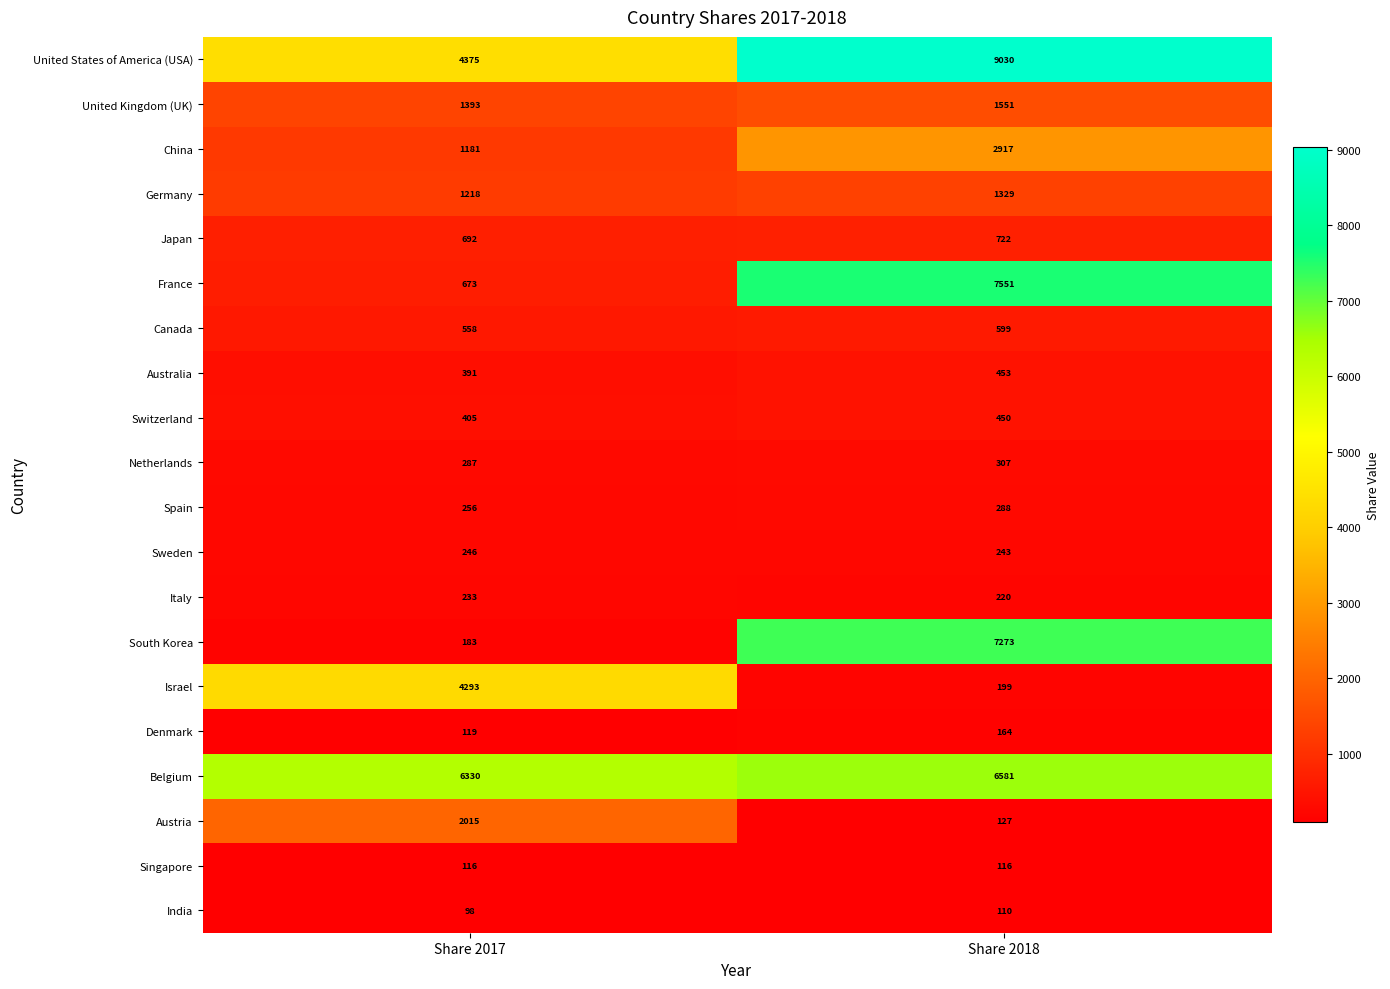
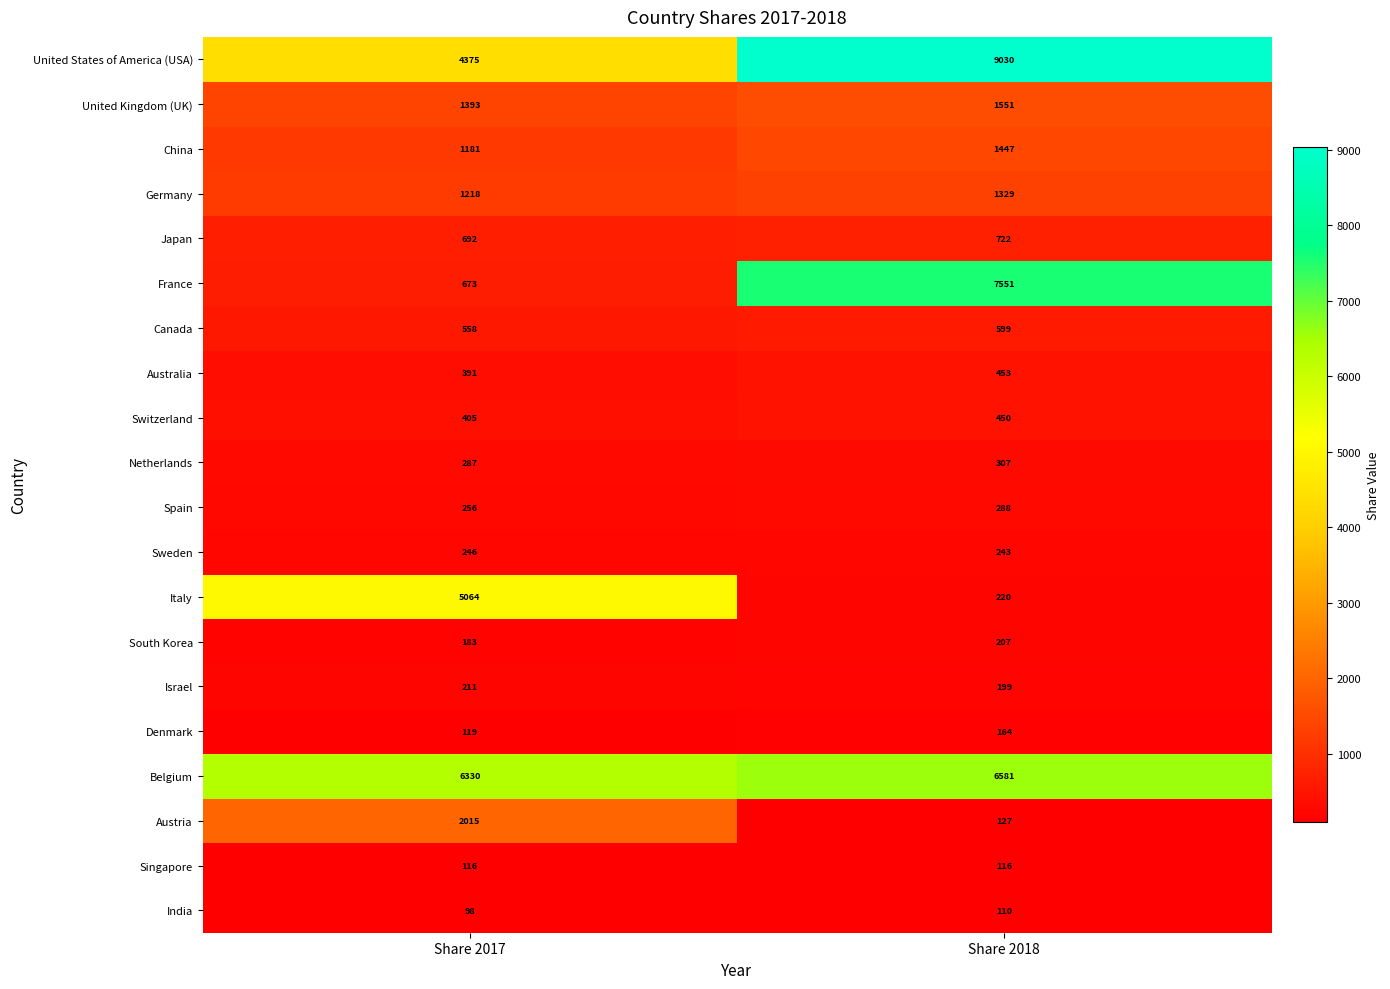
  {
    "United States of America (USA)": {
      "Share 2017": 4375,
      "Share 2018": 9030
    },
    "United Kingdom (UK)": {
      "Share 2017": 1393,
      "Share 2018": 1551
    },
    "China": {
      "Share 2017": 1181,
-     "Share 2018": 2917
+     "Share 2018": 1447
    },
    "Germany": {
      "Share 2017": 1218,
      "Share 2018": 1329
    },
    "Japan": {
      "Share 2017": 692,
      "Share 2018": 722
    },
    "France": {
      "Share 2017": 673,
      "Share 2018": 7551
    },
    "Canada": {
      "Share 2017": 558,
      "Share 2018": 599
    },
    "Australia": {
      "Share 2017": 391,
      "Share 2018": 453
    },
    "Switzerland": {
      "Share 2017": 405,
      "Share 2018": 450
    },
    "Netherlands": {
      "Share 2017": 287,
      "Share 2018": 307
    },
    "Spain": {
      "Share 2017": 256,
      "Share 2018": 288
    },
    "Sweden": {
      "Share 2017": 246,
      "Share 2018": 243
    },
    "Italy": {
-     "Share 2017": 233,
+     "Share 2017": 5064,
      "Share 2018": 220
    },
    "South Korea": {
      "Share 2017": 183,
-     "Share 2018": 7273
+     "Share 2018": 207
    },
    "Israel": {
-     "Share 2017": 4293,
+     "Share 2017": 211,
      "Share 2018": 199
    },
    "Denmark": {
      "Share 2017": 119,
      "Share 2018": 164
    },
    "Belgium": {
      "Share 2017": 6330,
      "Share 2018": 6581
    },
    "Austria": {
      "Share 2017": 2015,
      "Share 2018": 127
    },
    "Singapore": {
      "Share 2017": 116,
      "Share 2018": 116
    },
    "India": {
      "Share 2017": 98,
      "Share 2018": 110
    }
  }
